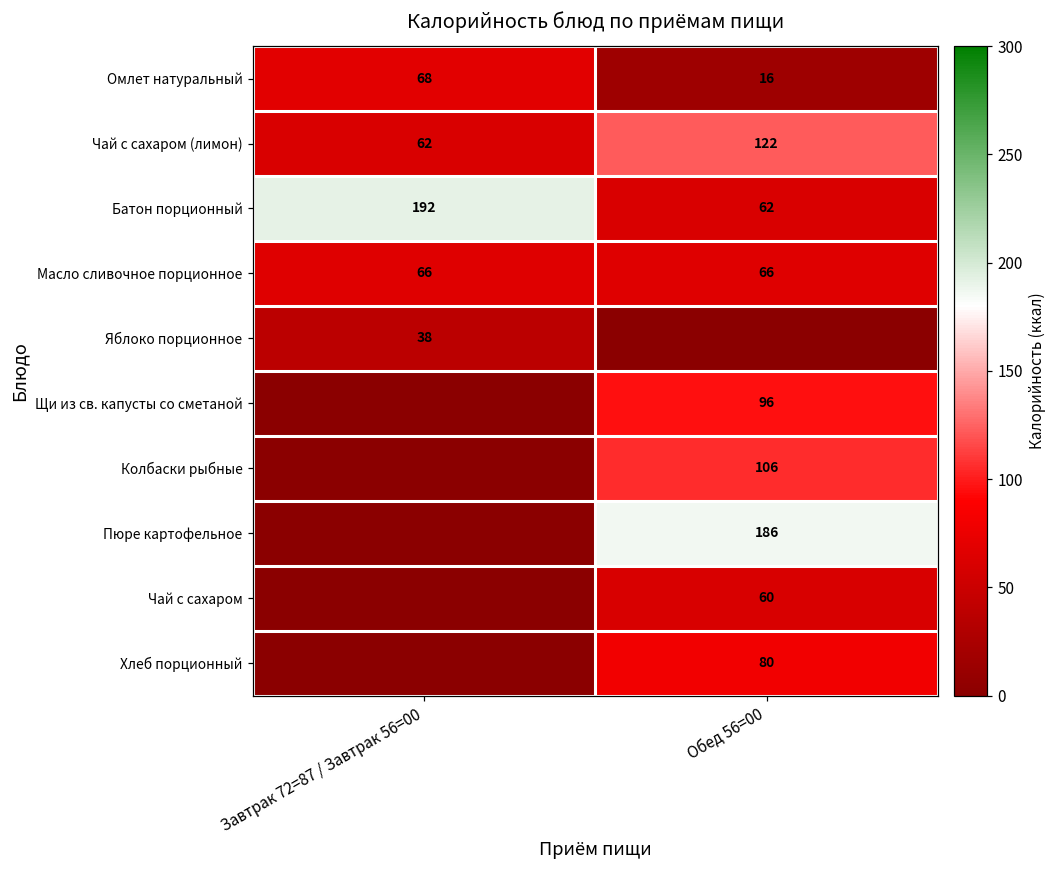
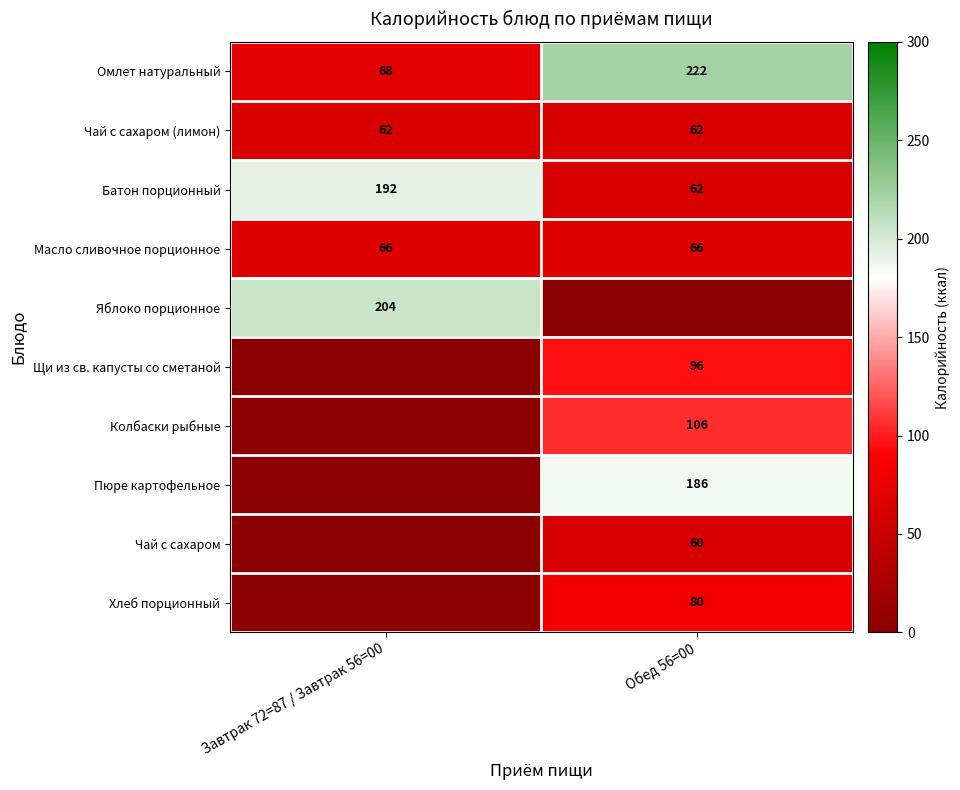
  {
    "Омлет натуральный": {
      "Завтрак 72=87 / Завтрак 56=00": 68,
-     "Обед 56=00": 16
+     "Обед 56=00": 222
    },
    "Чай с сахаром (лимон)": {
      "Завтрак 72=87 / Завтрак 56=00": 62,
-     "Обед 56=00": 122
+     "Обед 56=00": 62
    },
    "Батон порционный": {
      "Завтрак 72=87 / Завтрак 56=00": 192,
      "Обед 56=00": 62
    },
    "Масло сливочное порционное": {
      "Завтрак 72=87 / Завтрак 56=00": 66,
      "Обед 56=00": 66
    },
    "Яблоко порционное": {
-     "Завтрак 72=87 / Завтрак 56=00": 38
+     "Завтрак 72=87 / Завтрак 56=00": 204
    },
    "Щи из св. капусты со сметаной": {
      "Обед 56=00": 96
    },
    "Колбаски рыбные": {
      "Обед 56=00": 106
    },
    "Пюре картофельное": {
      "Обед 56=00": 186
    },
    "Чай с сахаром": {
      "Обед 56=00": 60
    },
    "Хлеб порционный": {
      "Обед 56=00": 80
    }
  }
